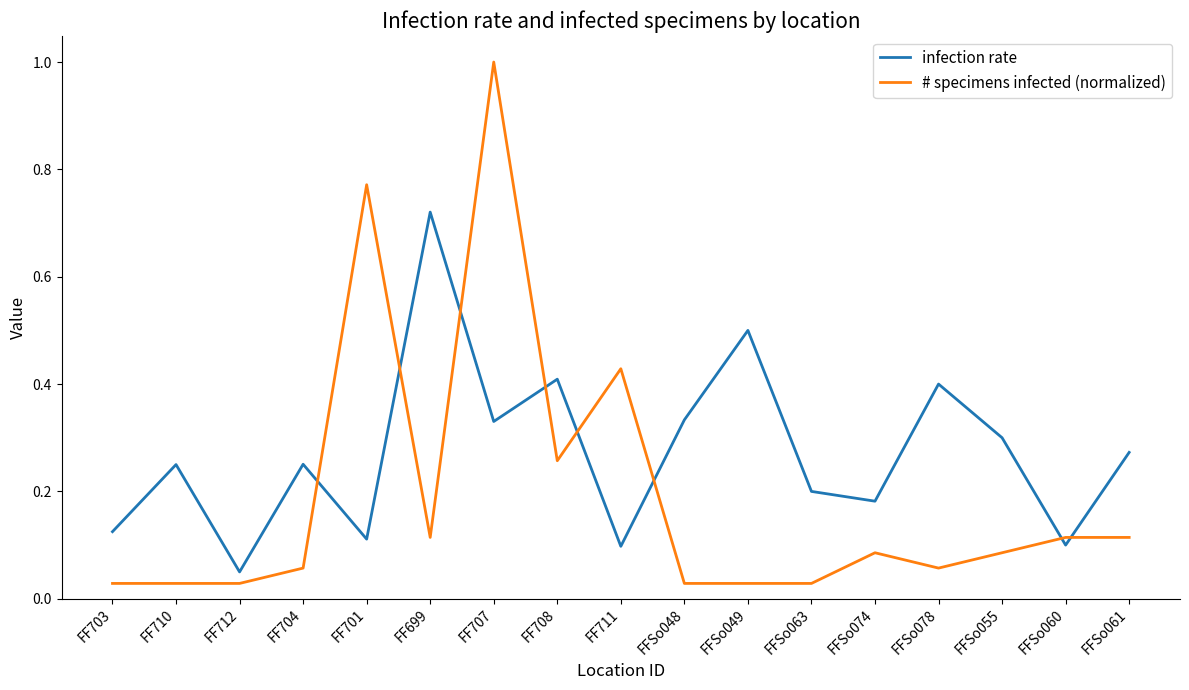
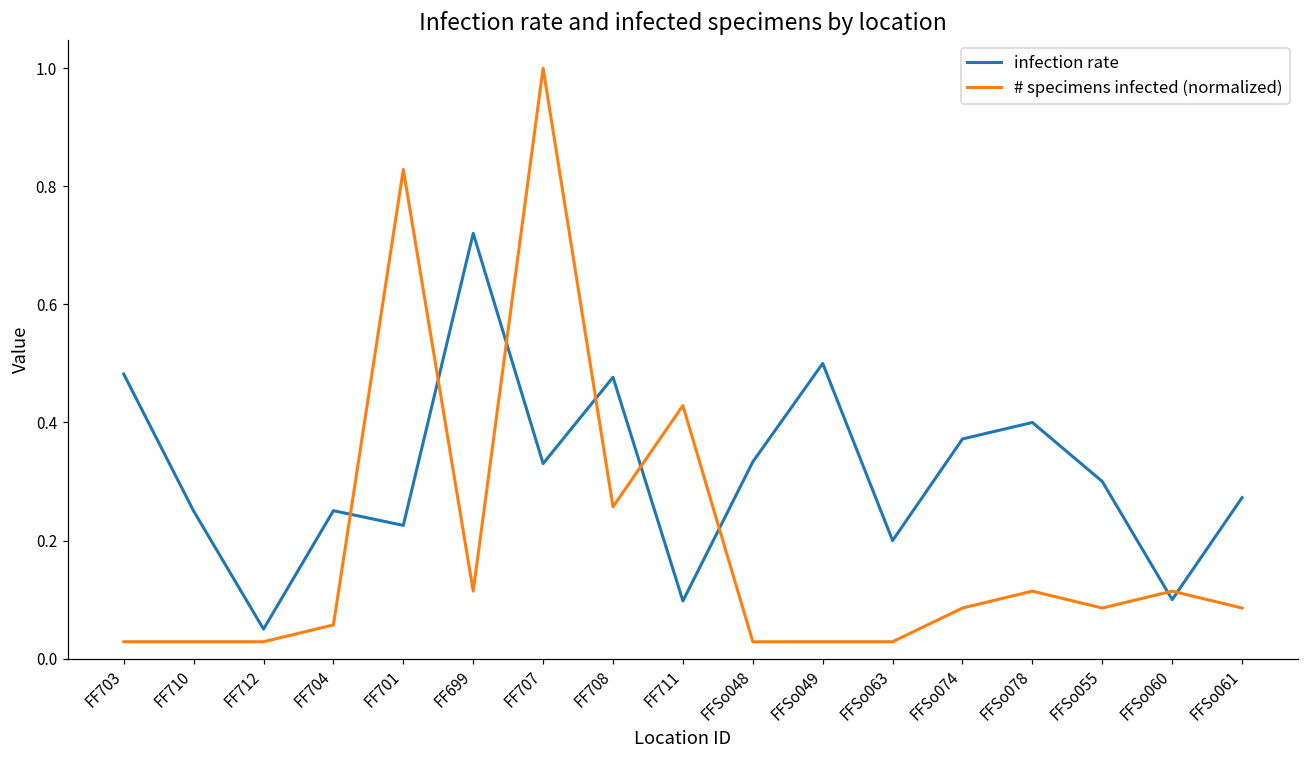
  {
    "infection rate": {
-     "FF703": 0.13,
+     "FF703": 0.48,
      "FF710": 0.25,
      "FF712": 0.05,
      "FF704": 0.25,
-     "FF701": 0.11,
+     "FF701": 0.23,
      "FF699": 0.72,
      "FF707": 0.33,
-     "FF708": 0.41,
+     "FF708": 0.48,
      "FF711": 0.10,
      "FFSo048": 0.33,
      "FFSo049": 0.50,
      "FFSo063": 0.20,
-     "FFSo074": 0.18,
+     "FFSo074": 0.37,
      "FFSo078": 0.40,
      "FFSo055": 0.30,
      "FFSo060": 0.10,
      "FFSo061": 0.27
    },
    "# specimens infected (normalized)": {
      "FF703": 0.03,
      "FF710": 0.03,
      "FF712": 0.03,
      "FF704": 0.06,
-     "FF701": 0.77,
+     "FF701": 0.83,
      "FF699": 0.11,
      "FF707": 1.00,
      "FF708": 0.26,
      "FF711": 0.43,
      "FFSo048": 0.03,
      "FFSo049": 0.03,
      "FFSo063": 0.03,
      "FFSo074": 0.09,
-     "FFSo078": 0.06,
+     "FFSo078": 0.11,
      "FFSo055": 0.09,
      "FFSo060": 0.11,
-     "FFSo061": 0.11
+     "FFSo061": 0.09
    }
  }
